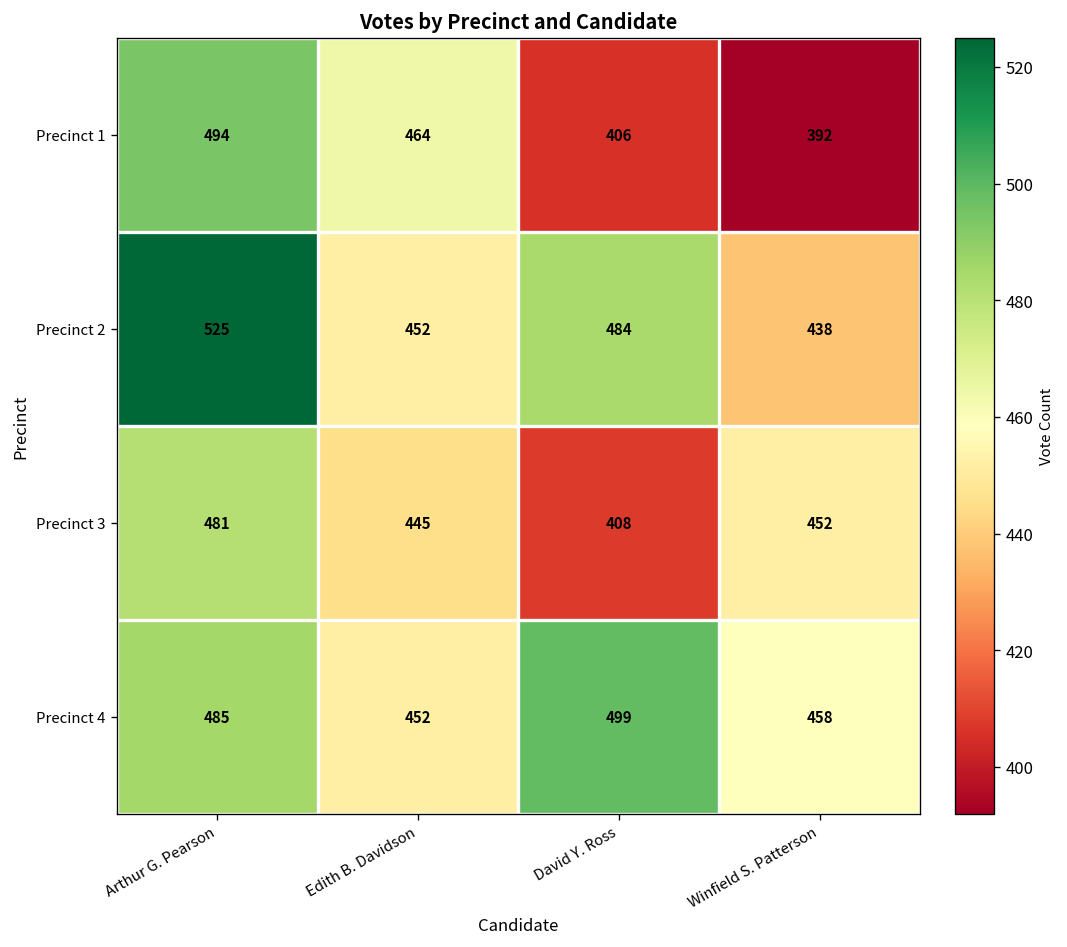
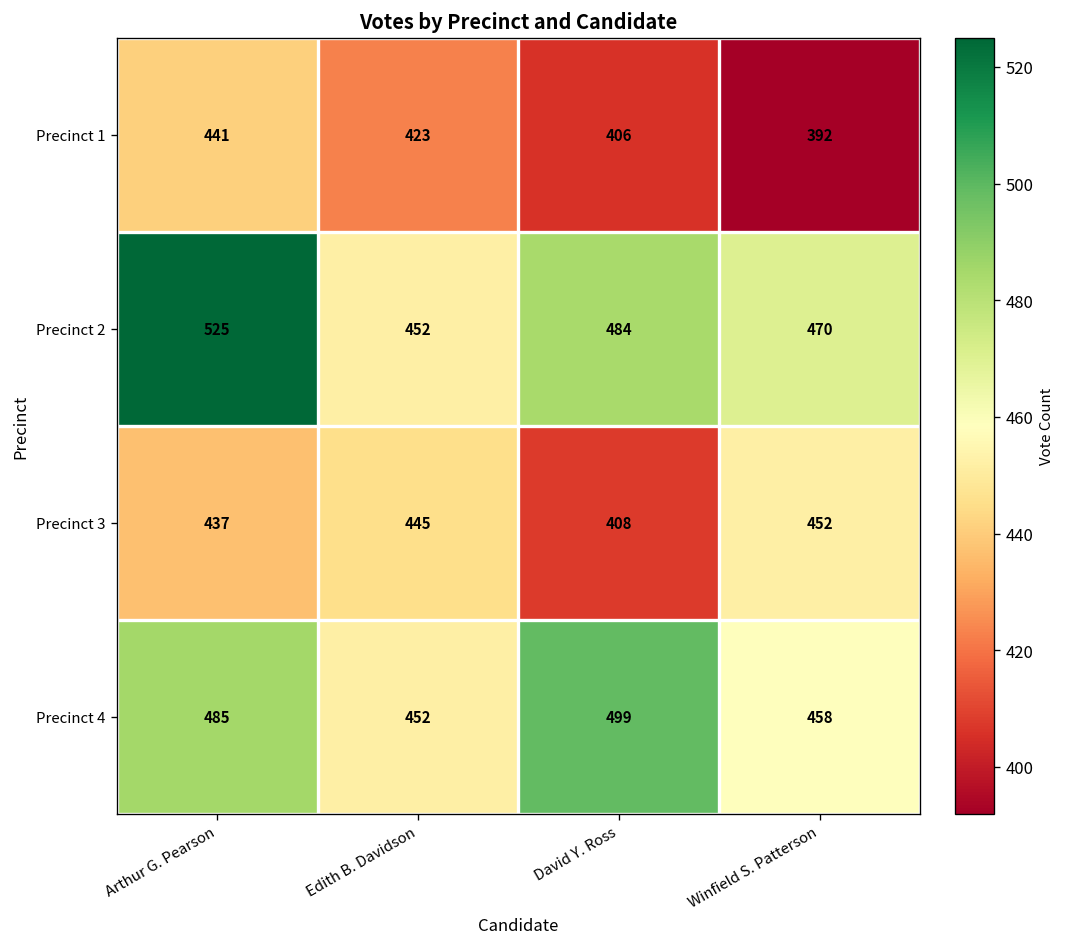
  {
    "Precinct 1": {
-     "Arthur G. Pearson": 494,
-     "Edith B. Davidson": 464,
+     "Arthur G. Pearson": 441,
+     "Edith B. Davidson": 423,
      "David Y. Ross": 406,
      "Winfield S. Patterson": 392
    },
    "Precinct 2": {
      "Arthur G. Pearson": 525,
      "Edith B. Davidson": 452,
      "David Y. Ross": 484,
-     "Winfield S. Patterson": 438
+     "Winfield S. Patterson": 470
    },
    "Precinct 3": {
-     "Arthur G. Pearson": 481,
+     "Arthur G. Pearson": 437,
      "Edith B. Davidson": 445,
      "David Y. Ross": 408,
      "Winfield S. Patterson": 452
    },
    "Precinct 4": {
      "Arthur G. Pearson": 485,
      "Edith B. Davidson": 452,
      "David Y. Ross": 499,
      "Winfield S. Patterson": 458
    }
  }
